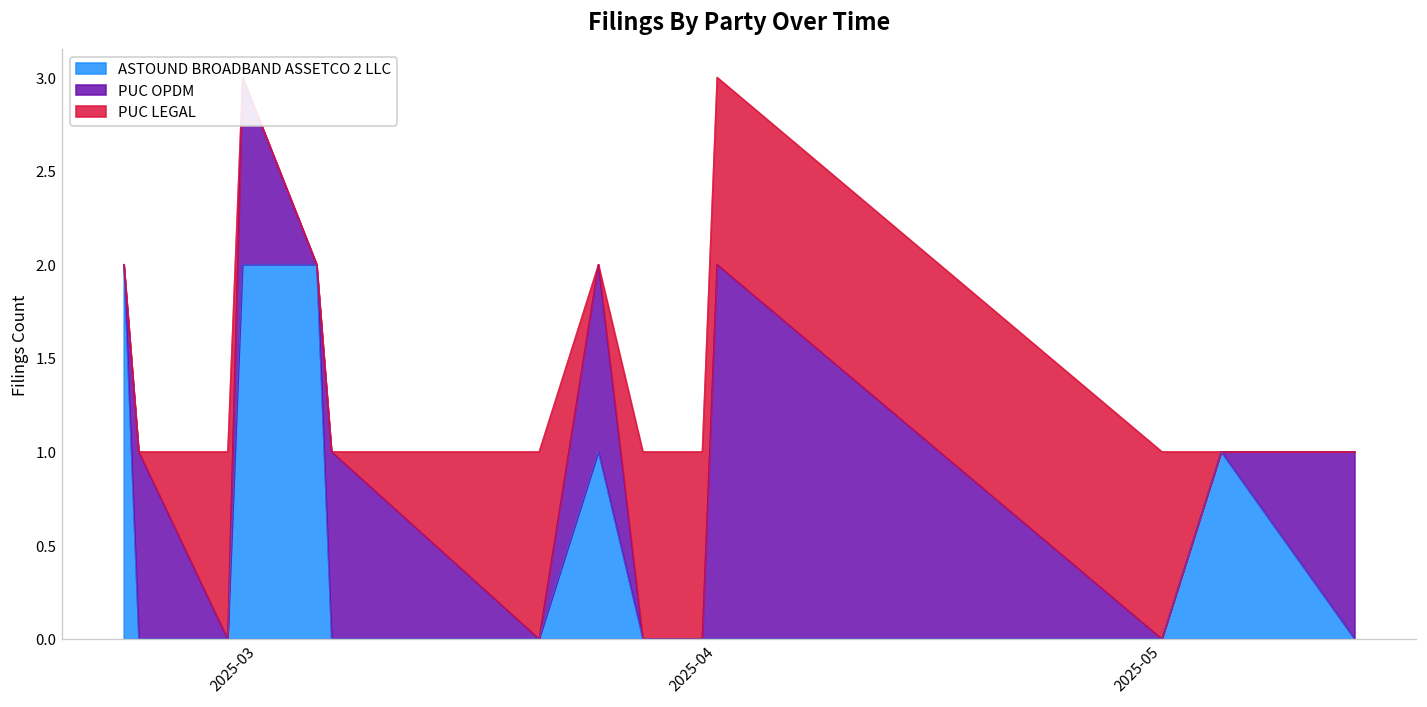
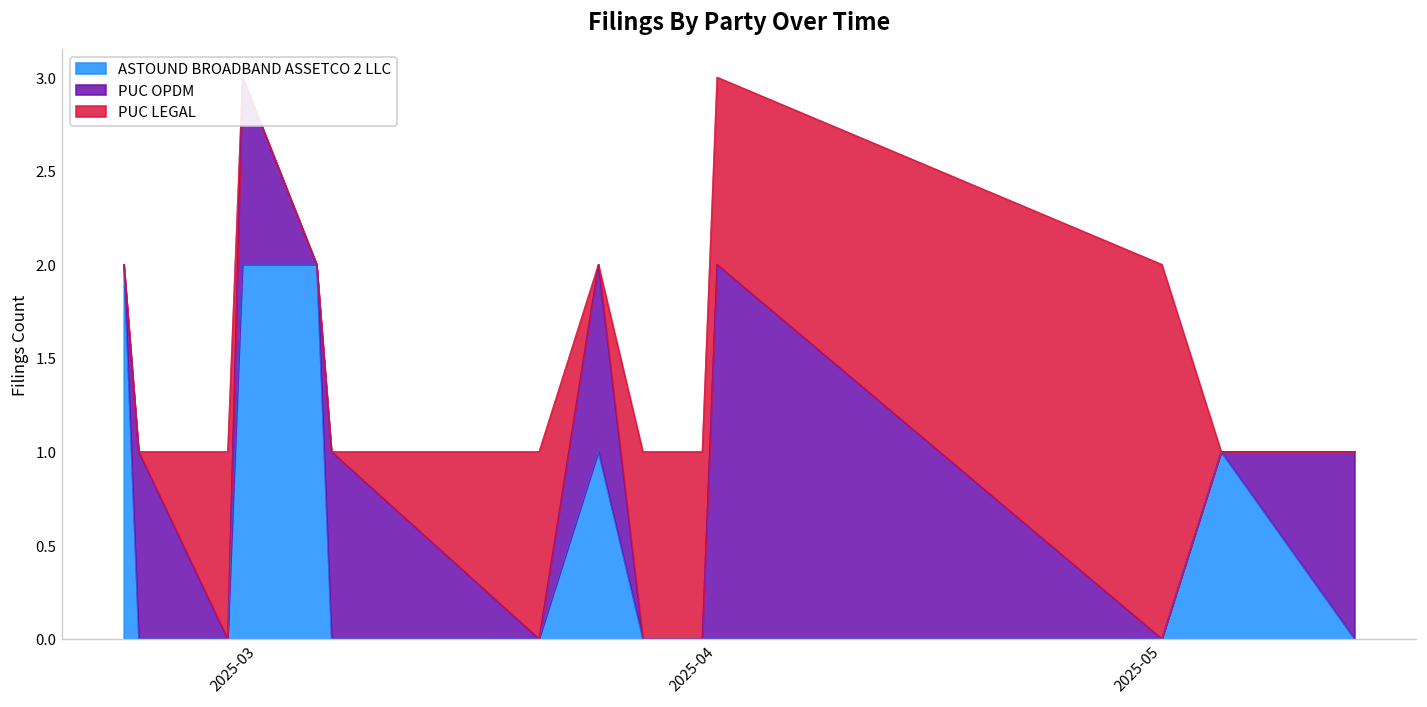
  {
    "ASTOUND BROADBAND ASSETCO 2 LLC": {
      "2025-04": 0
    },
    "PUC OPDM": {
      "2025-04": 2
    },
    "PUC LEGAL": {
      "2025-04": 1,
-     "2025-05": 1
+     "2025-05": 2
    }
  }
